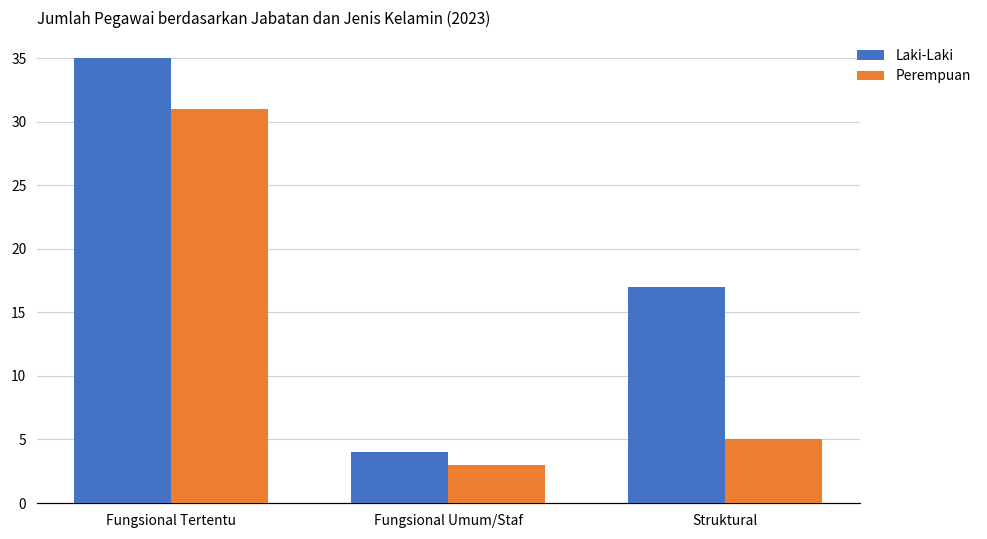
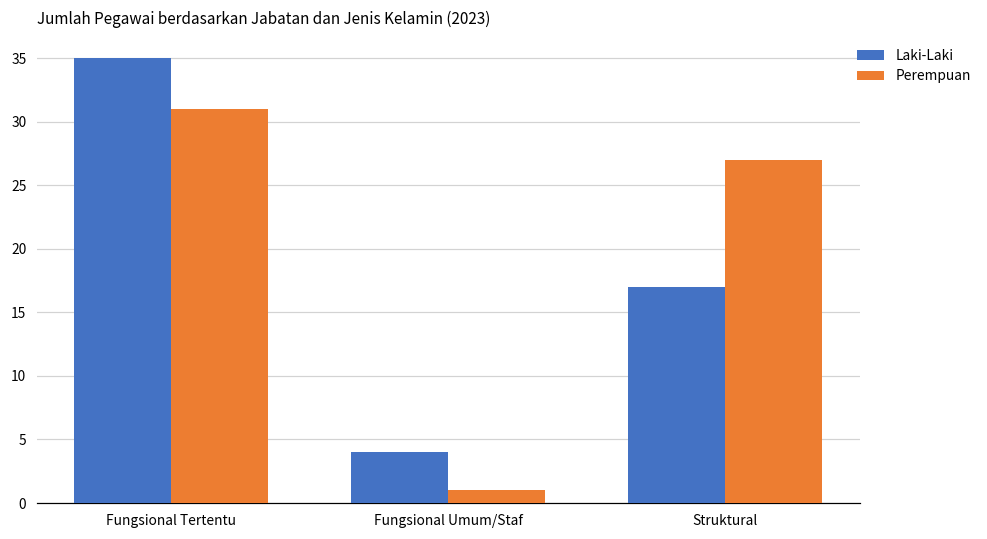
  {
    "Laki-Laki": {
      "Fungsional Tertentu": 35,
      "Fungsional Umum/Staf": 4,
      "Struktural": 17
    },
    "Perempuan": {
      "Fungsional Tertentu": 31,
-     "Fungsional Umum/Staf": 3,
-     "Struktural": 5
+     "Fungsional Umum/Staf": 1,
+     "Struktural": 27
    }
  }
